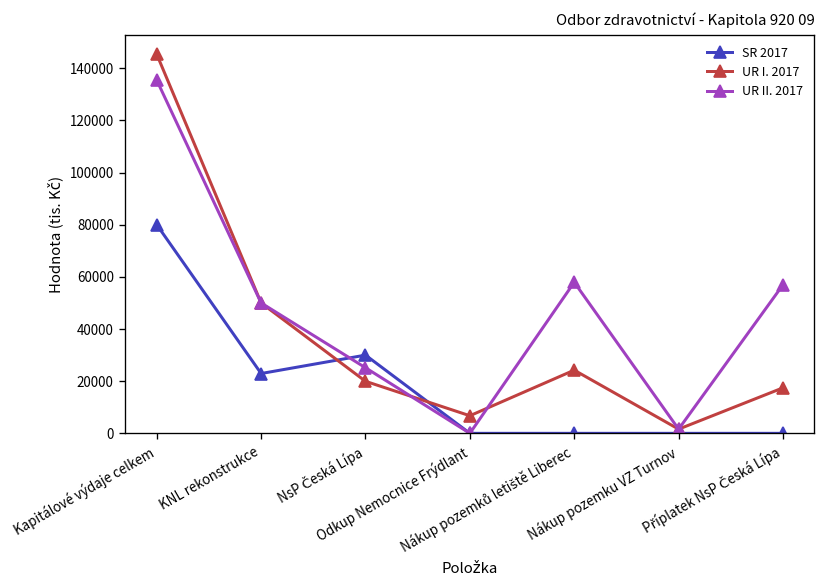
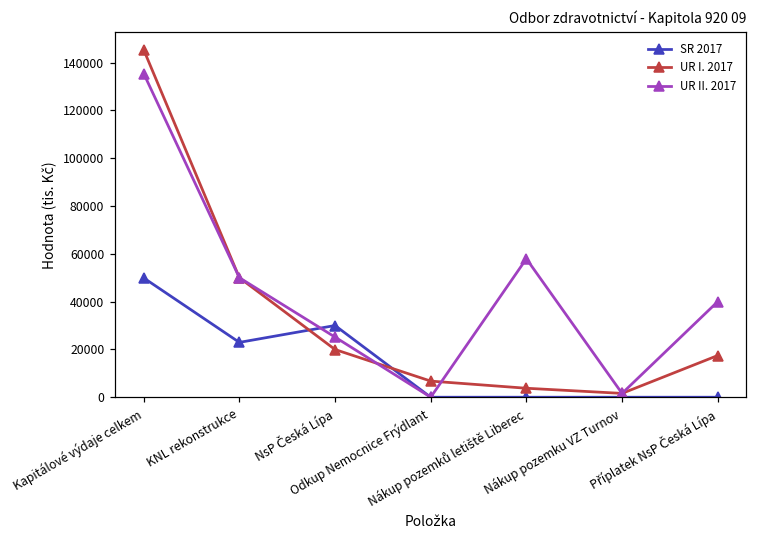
  {
    "SR 2017": {
-     "Kapitálové výdaje celkem": 80000,
+     "Kapitálové výdaje celkem": 50000,
      "KNL rekonstrukce": 23000,
      "NsP Česká Lípa": 30000,
      "Nákup pozemků letiště Liberec": 0,
      "Nákup pozemku VZ Turnov": 0,
      "Příplatek NsP Česká Lípa": 0
    },
    "UR I. 2017": {
      "Kapitálové výdaje celkem": 145000,
      "NsP Česká Lípa": 20000,
      "Odkup Nemocnice Frýdlant": 7000,
-     "Nákup pozemků letiště Liberec": 24000,
+     "Nákup pozemků letiště Liberec": 4000,
      "Příplatek NsP Česká Lípa": 17000
    },
    "UR II. 2017": {
      "Kapitálové výdaje celkem": 135000,
      "NsP Česká Lípa": 25000,
      "Nákup pozemků letiště Liberec": 58000,
-     "Příplatek NsP Česká Lípa": 57000
+     "Příplatek NsP Česká Lípa": 40000
    }
  }
